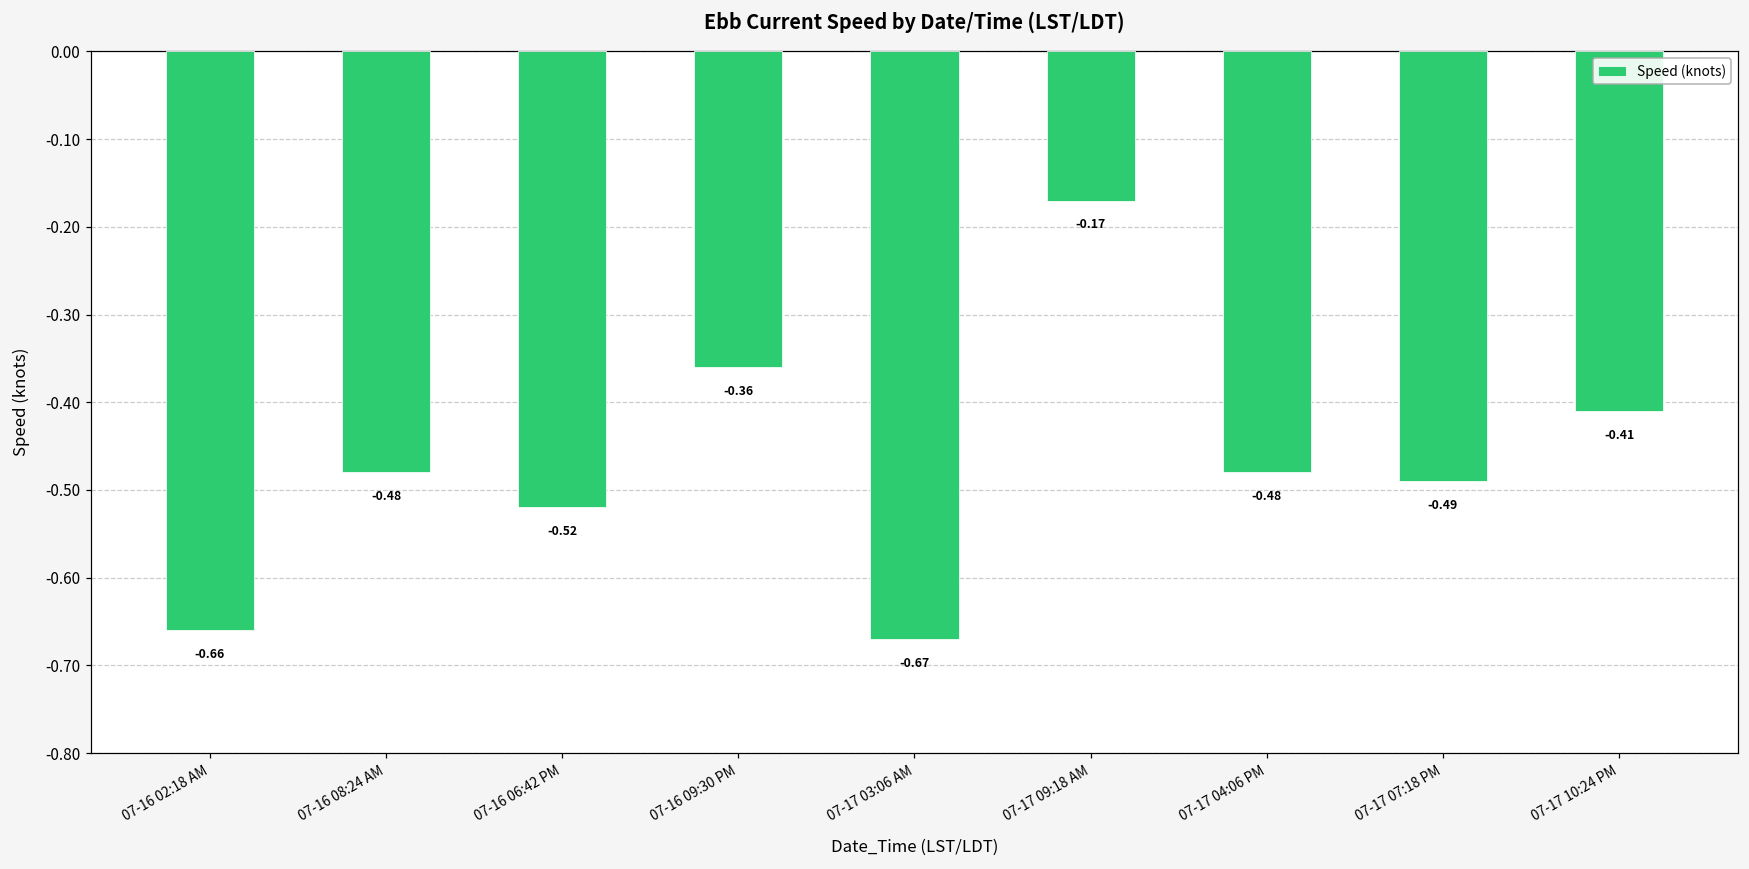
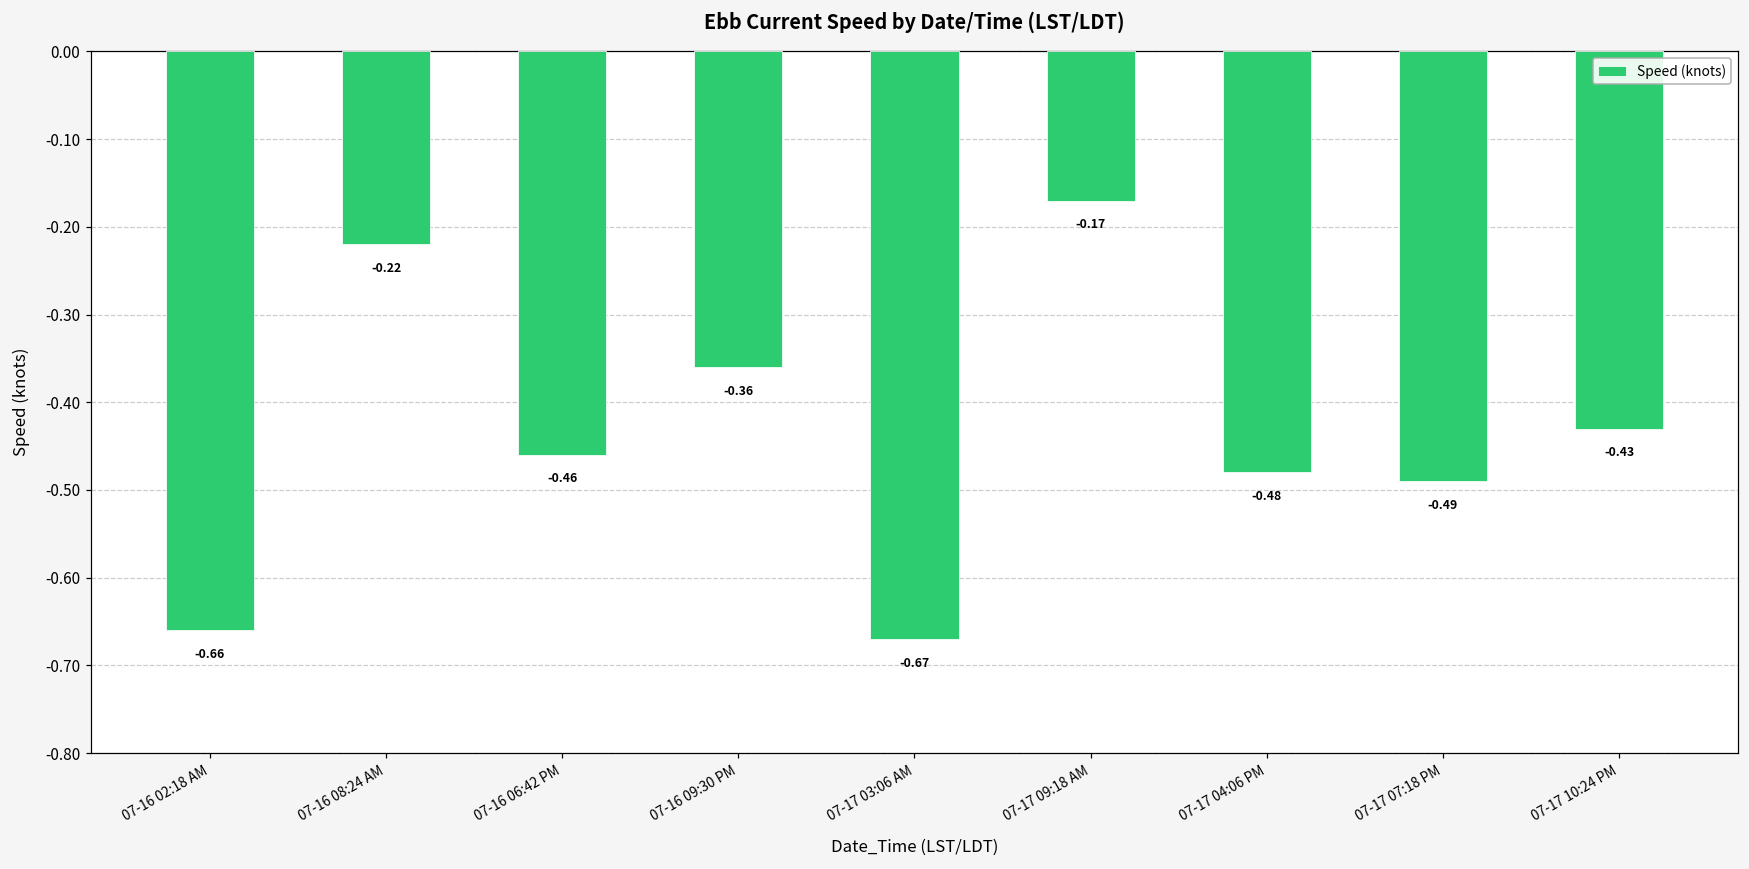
  {
    "07-16 02:18 AM": -0.66,
-   "07-16 08:24 AM": -0.48,
-   "07-16 06:42 PM": -0.52,
+   "07-16 08:24 AM": -0.22,
+   "07-16 06:42 PM": -0.46,
    "07-16 09:30 PM": -0.36,
    "07-17 03:06 AM": -0.67,
    "07-17 09:18 AM": -0.17,
    "07-17 04:06 PM": -0.48,
    "07-17 07:18 PM": -0.49,
-   "07-17 10:24 PM": -0.41
+   "07-17 10:24 PM": -0.43
  }
